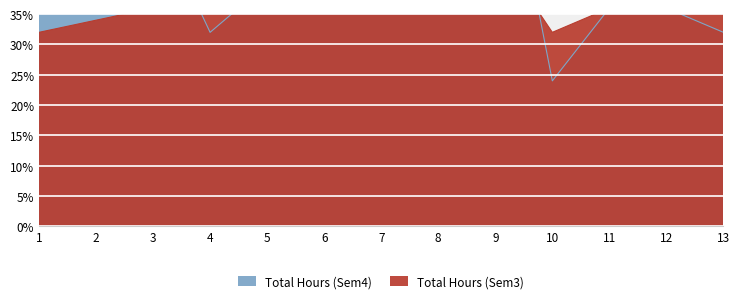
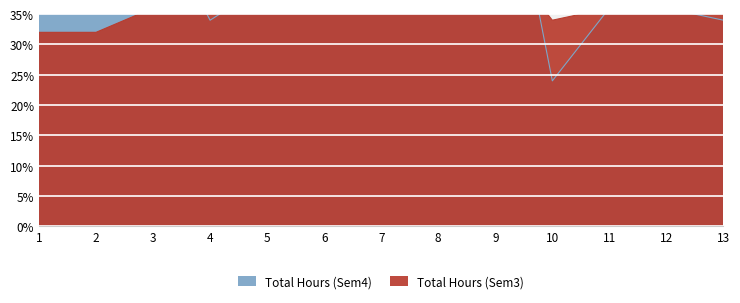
  {
    "Total Hours (Sem4)": {
-     "4": "32%",
+     "4": "34%",
      "10": "24%",
-     "13": "32%"
+     "13": "34%"
    },
    "Total Hours (Sem3)": {
      "1": "32%",
-     "2": "34%",
-     "10": "32%"
+     "2": "32%",
+     "10": "34%"
    }
  }
